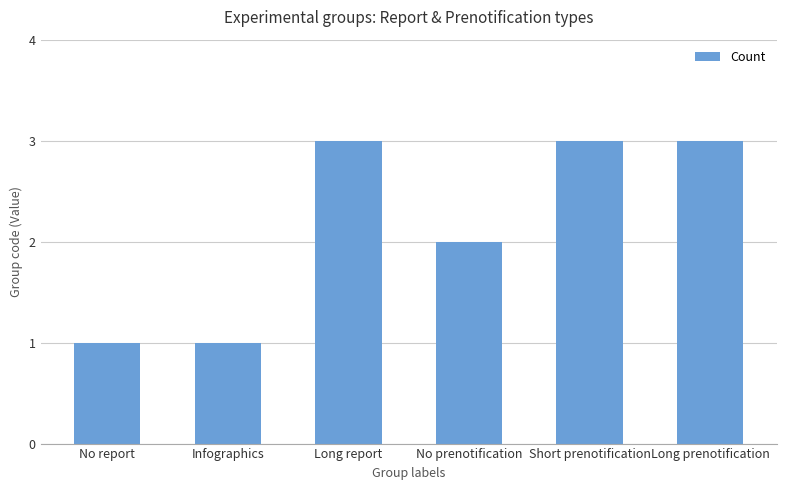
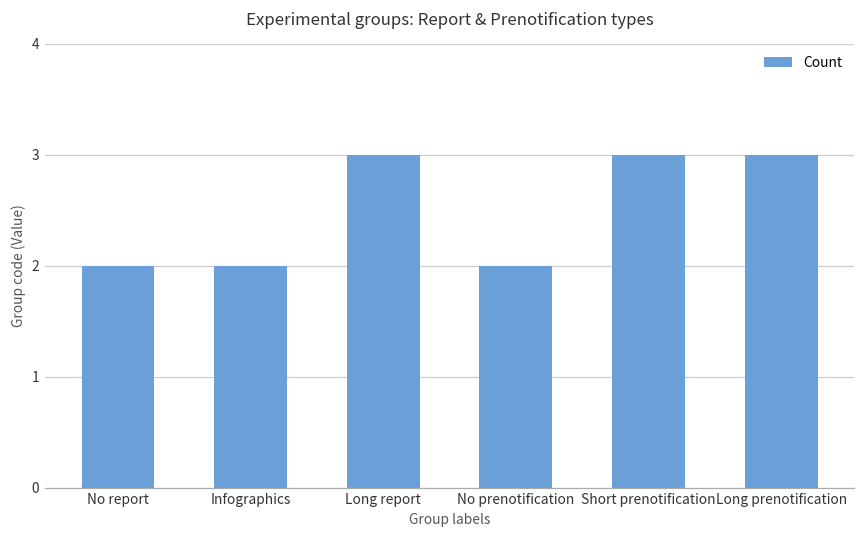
  {
-   "No report": 1,
-   "Infographics": 1,
+   "No report": 2,
+   "Infographics": 2,
    "Long report": 3,
    "No prenotification": 2,
    "Short prenotification": 3,
    "Long prenotification": 3
  }
